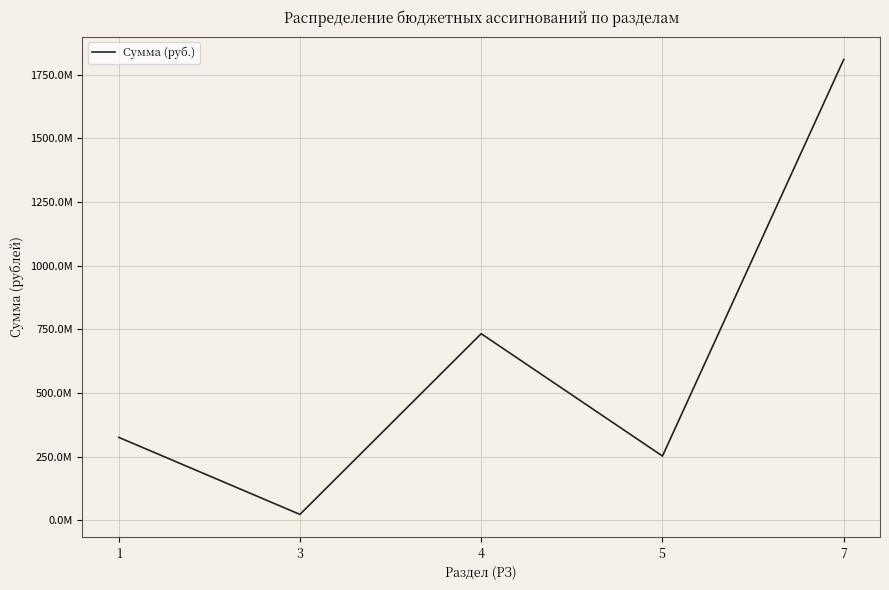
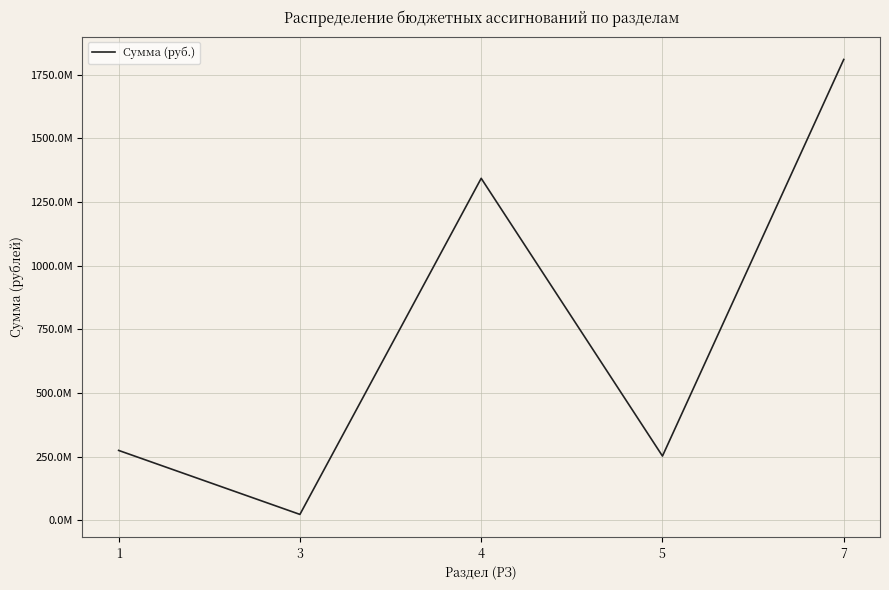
  {
-   "1": 330000000,
+   "1": 270000000,
    "3": 20000000,
-   "4": 730000000,
+   "4": 1340000000,
    "5": 250000000,
    "7": 1810000000
  }
